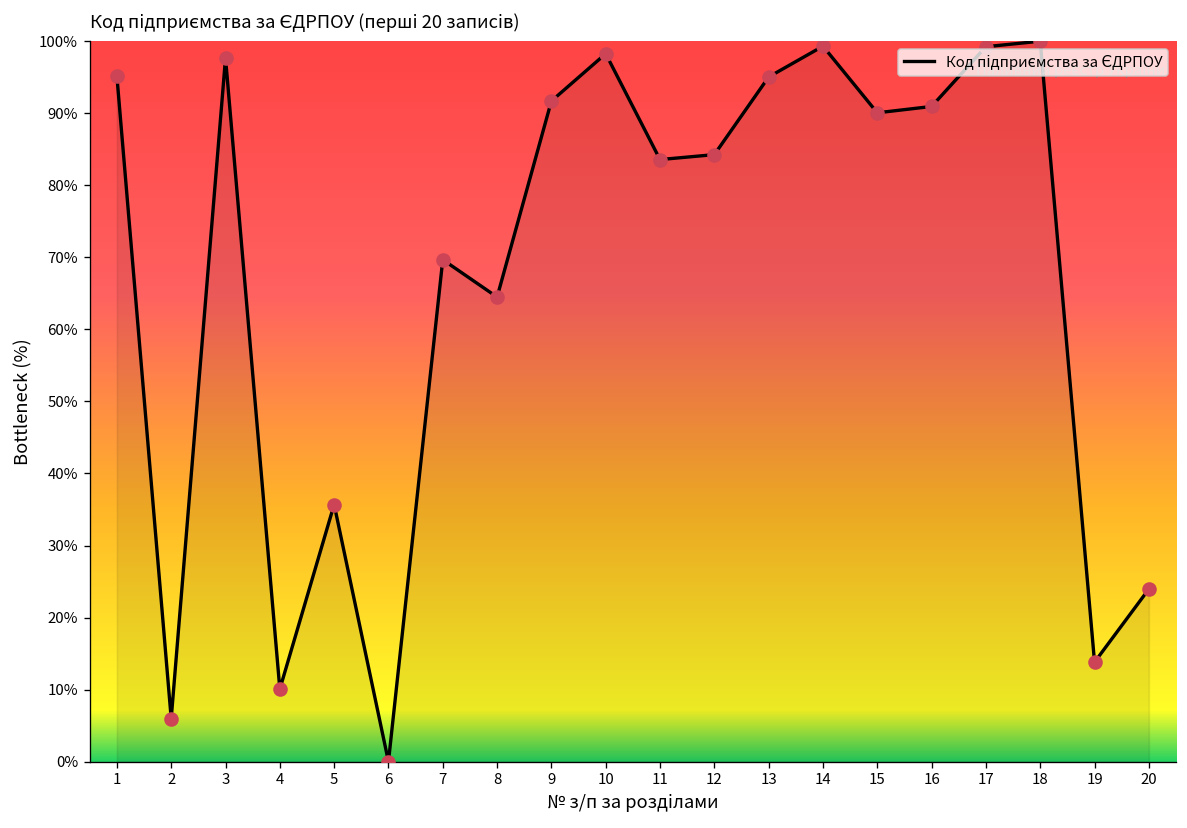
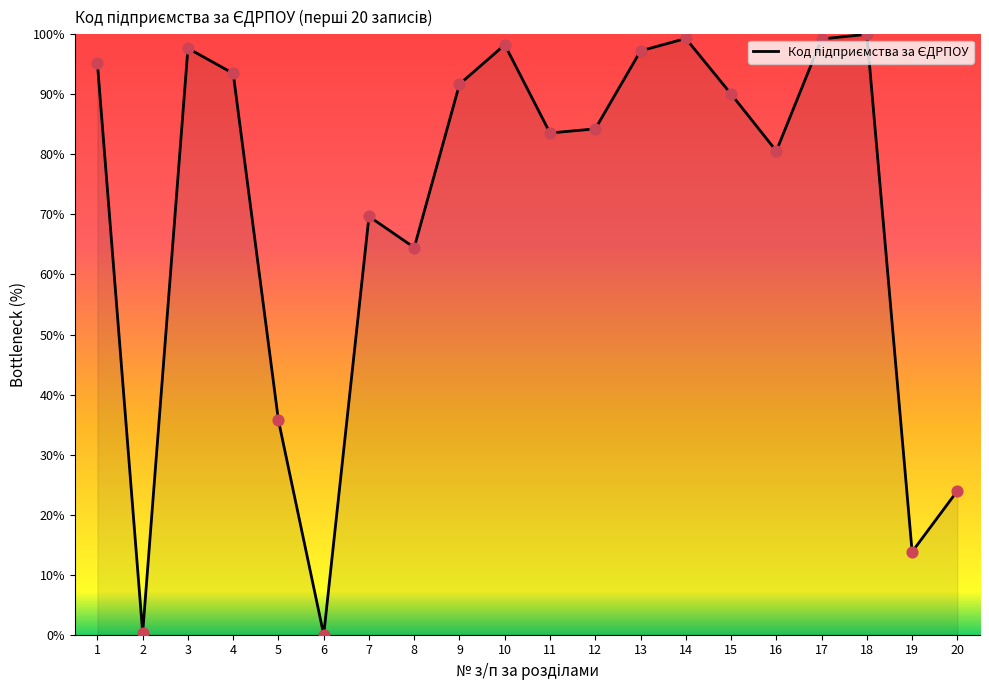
  {
    "1": "95%",
-   "2": "6%",
+   "2": "0%",
    "3": "98%",
-   "4": "10%",
+   "4": "93%",
    "5": "36%",
    "6": "0%",
    "7": "70%",
    "8": "64%",
    "9": "92%",
    "10": "98%",
    "11": "84%",
    "12": "84%",
-   "13": "95%",
+   "13": "97%",
    "14": "99%",
    "15": "90%",
-   "16": "91%",
+   "16": "81%",
    "17": "99%",
    "18": "100%",
    "19": "14%",
    "20": "24%"
  }
